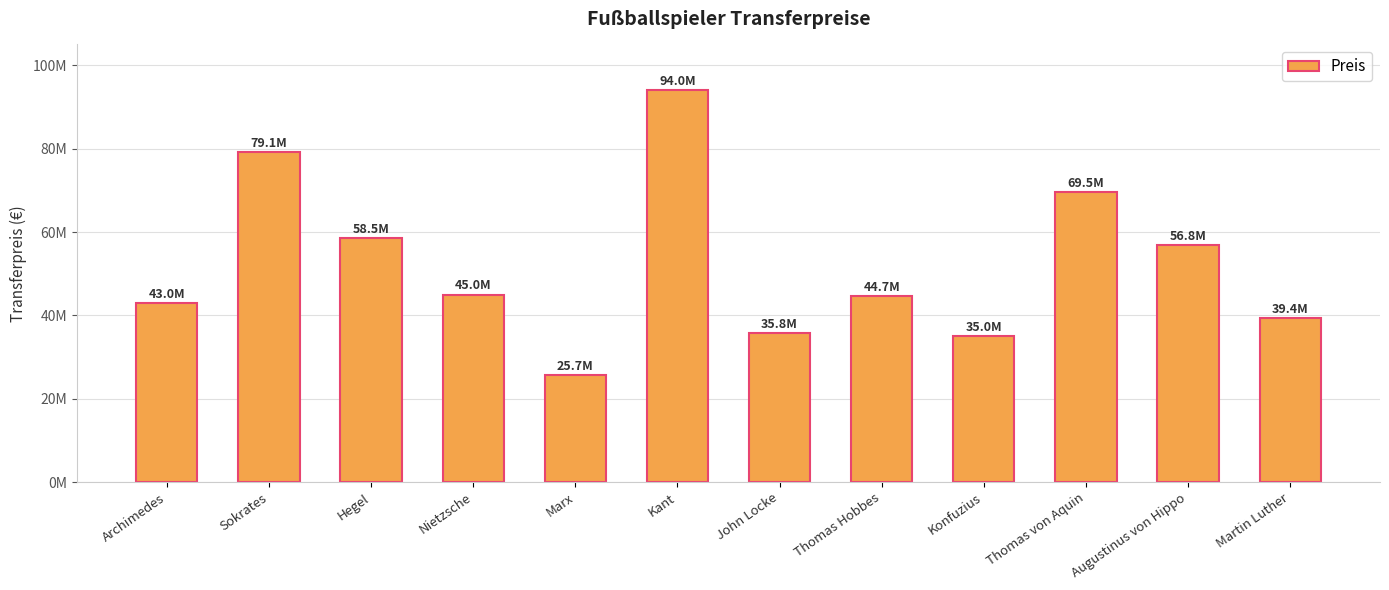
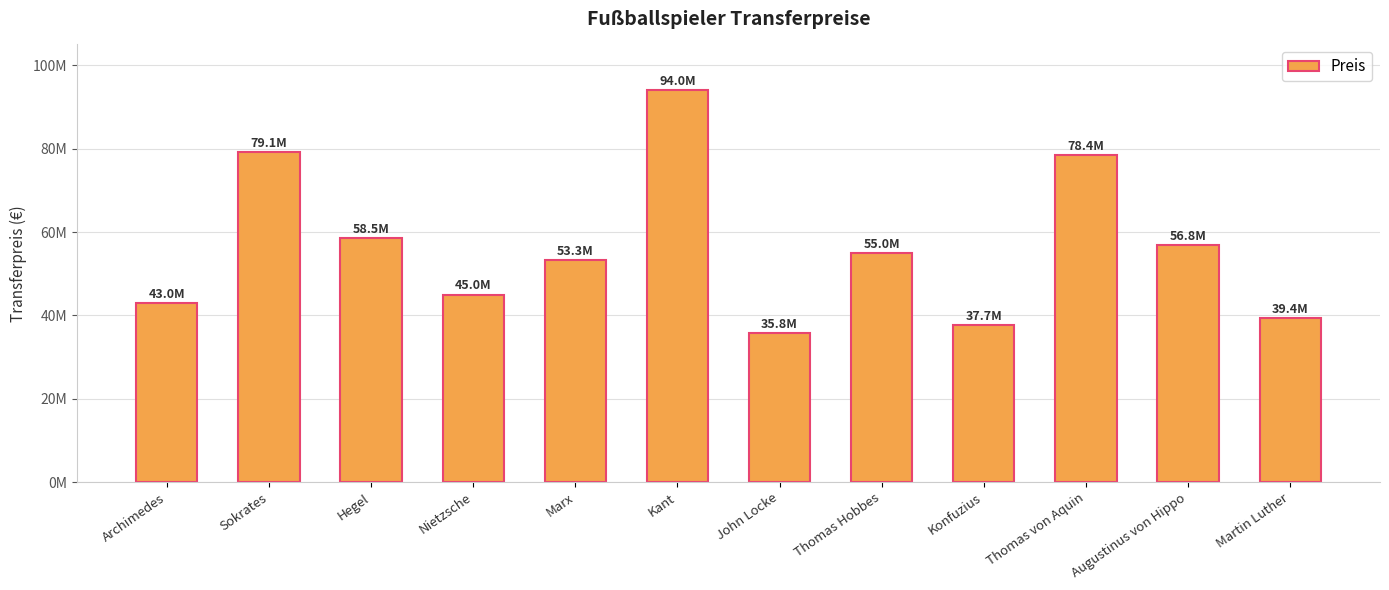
  {
    "Archimedes": "43.0M",
    "Sokrates": "79.1M",
    "Hegel": "58.5M",
    "Nietzsche": "45.0M",
-   "Marx": "25.7M",
+   "Marx": "53.3M",
    "Kant": "94.0M",
    "John Locke": "35.8M",
-   "Thomas Hobbes": "44.7M",
-   "Konfuzius": "35.0M",
-   "Thomas von Aquin": "69.5M",
+   "Thomas Hobbes": "55.0M",
+   "Konfuzius": "37.7M",
+   "Thomas von Aquin": "78.4M",
    "Augustinus von Hippo": "56.8M",
    "Martin Luther": "39.4M"
  }
